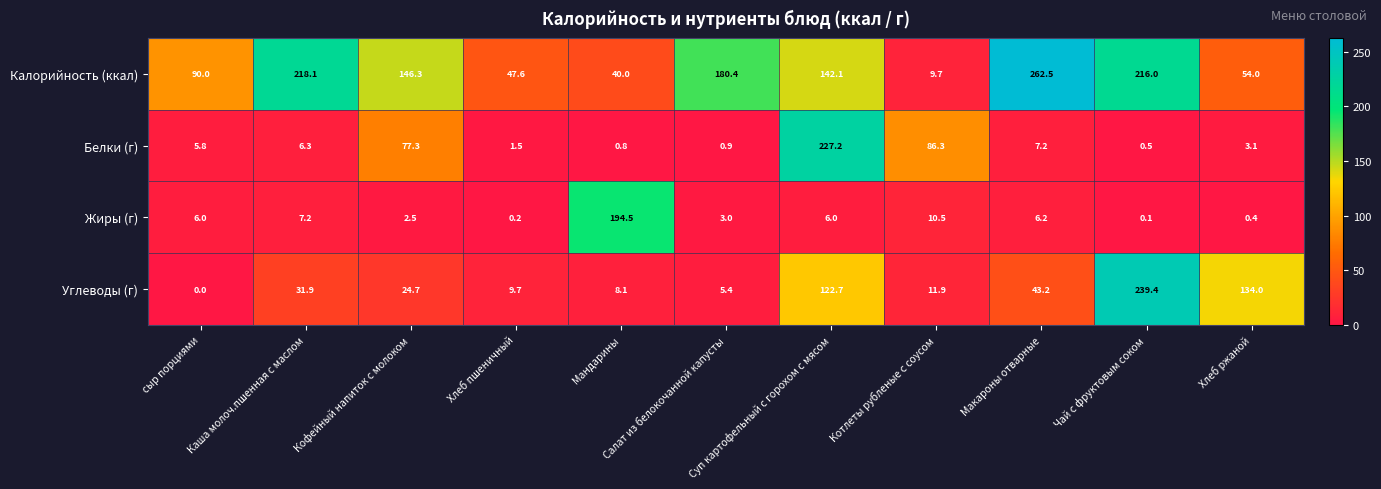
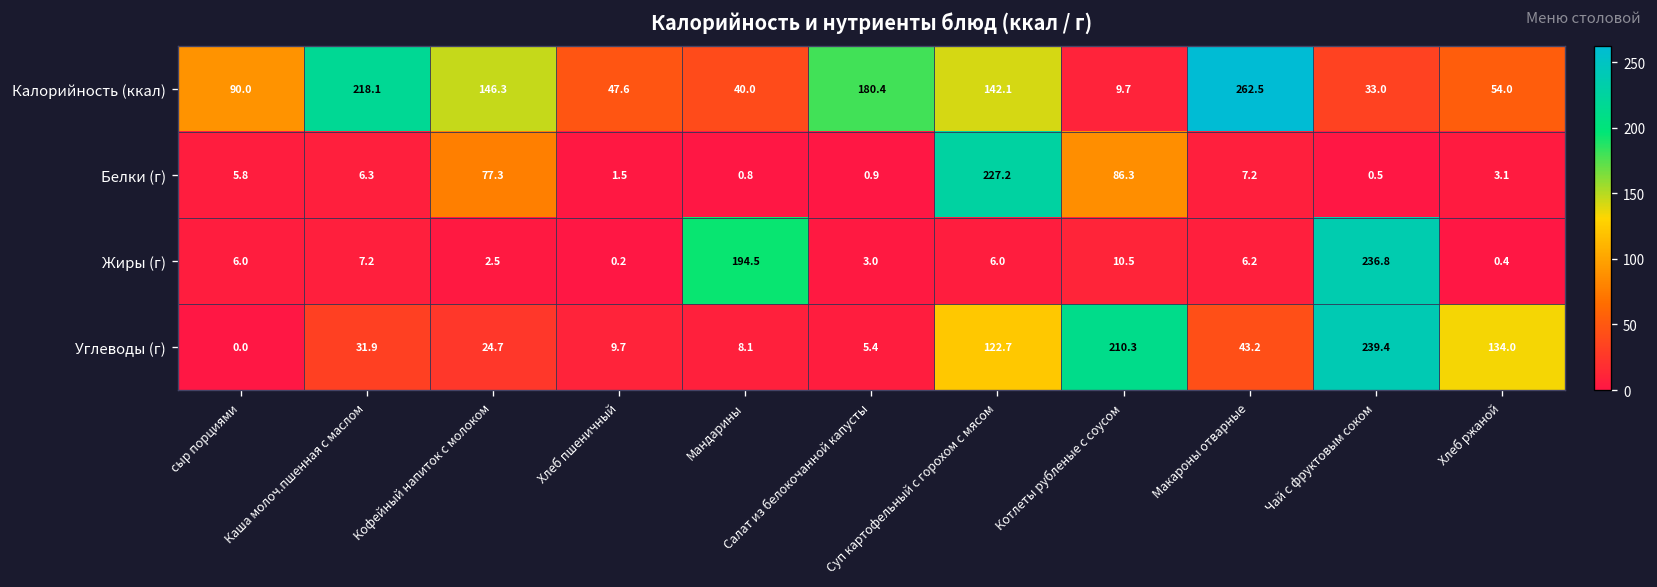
  {
    "Калорийность (ккал)": {
      "сыр порциями": 90.0,
      "Каша молоч.пшенная с маслом": 218.1,
      "Кофейный напиток с молоком": 146.3,
      "Хлеб пшеничный": 47.6,
      "Мандарины": 40.0,
      "Салат из белокочанной капусты": 180.4,
      "Суп картофельный с горохом с мясом": 142.1,
      "Котлеты рубленые с соусом": 9.7,
      "Макароны отварные": 262.5,
-     "Чай с фруктовым соком": 216.0,
+     "Чай с фруктовым соком": 33.0,
      "Хлеб ржаной": 54.0
    },
    "Белки (г)": {
      "сыр порциями": 5.8,
      "Каша молоч.пшенная с маслом": 6.3,
      "Кофейный напиток с молоком": 77.3,
      "Хлеб пшеничный": 1.5,
      "Мандарины": 0.8,
      "Салат из белокочанной капусты": 0.9,
      "Суп картофельный с горохом с мясом": 227.2,
      "Котлеты рубленые с соусом": 86.3,
      "Макароны отварные": 7.2,
      "Чай с фруктовым соком": 0.5,
      "Хлеб ржаной": 3.1
    },
    "Жиры (г)": {
      "сыр порциями": 6.0,
      "Каша молоч.пшенная с маслом": 7.2,
      "Кофейный напиток с молоком": 2.5,
      "Хлеб пшеничный": 0.2,
      "Мандарины": 194.5,
      "Салат из белокочанной капусты": 3.0,
      "Суп картофельный с горохом с мясом": 6.0,
      "Котлеты рубленые с соусом": 10.5,
      "Макароны отварные": 6.2,
-     "Чай с фруктовым соком": 0.1,
+     "Чай с фруктовым соком": 236.8,
      "Хлеб ржаной": 0.4
    },
    "Углеводы (г)": {
      "сыр порциями": 0.0,
      "Каша молоч.пшенная с маслом": 31.9,
      "Кофейный напиток с молоком": 24.7,
      "Хлеб пшеничный": 9.7,
      "Мандарины": 8.1,
      "Салат из белокочанной капусты": 5.4,
      "Суп картофельный с горохом с мясом": 122.7,
-     "Котлеты рубленые с соусом": 11.9,
+     "Котлеты рубленые с соусом": 210.3,
      "Макароны отварные": 43.2,
      "Чай с фруктовым соком": 239.4,
      "Хлеб ржаной": 134.0
    }
  }
